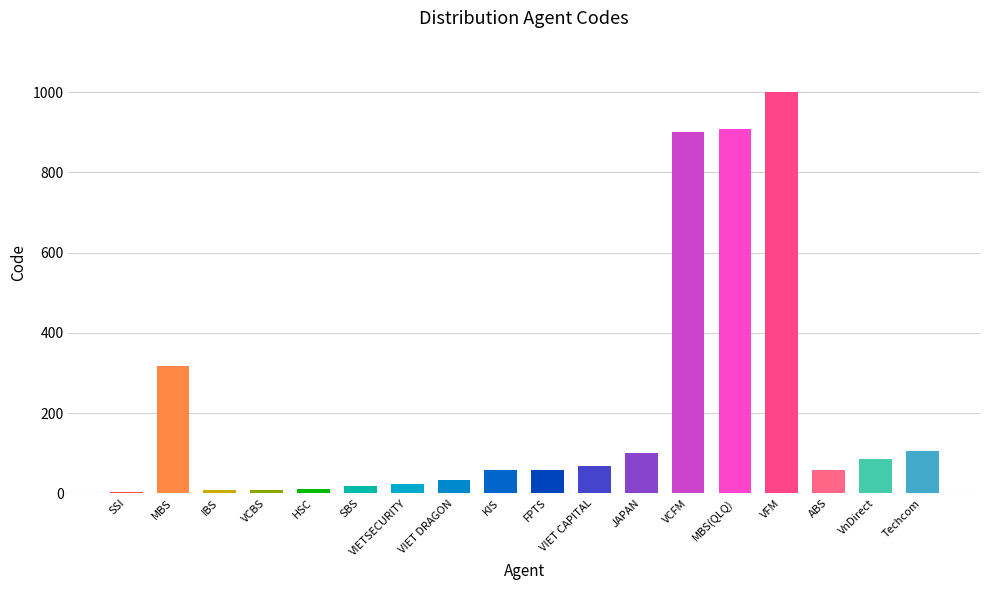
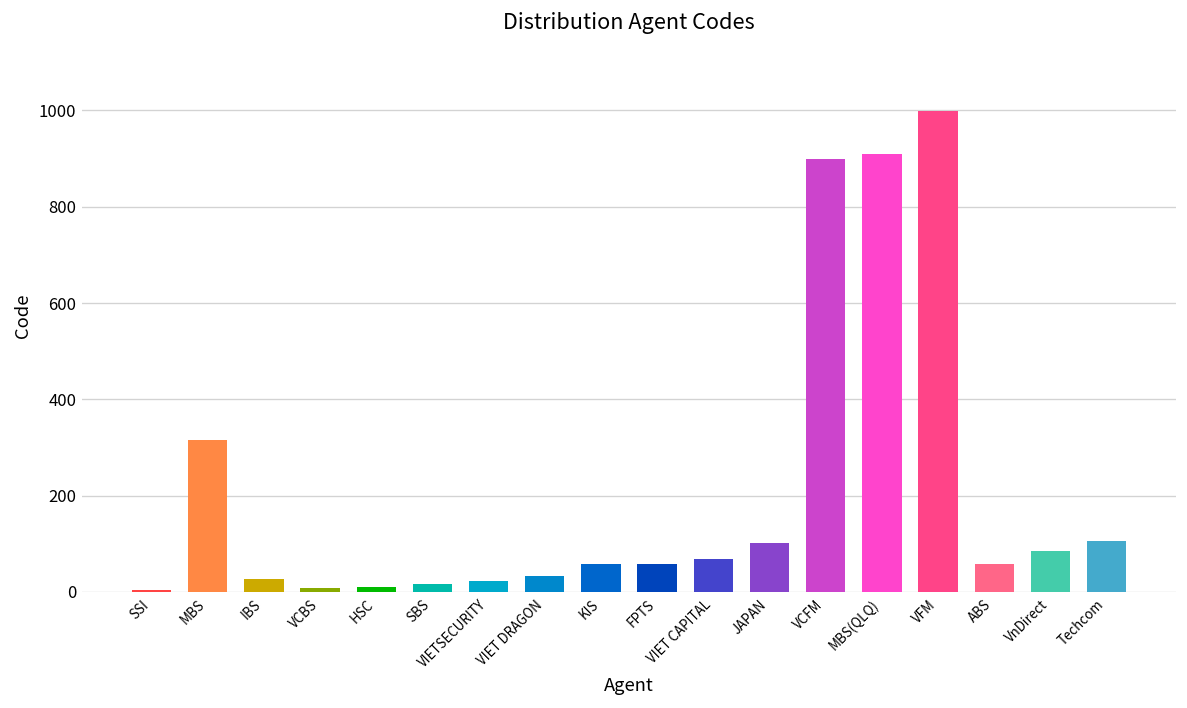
  {
    "MBS": 320,
-   "IBS": 10,
+   "IBS": 30,
    "VCBS": 10,
    "HSC": 10,
    "SBS": 20,
    "VIETSECURITY": 20,
    "VIET DRAGON": 30,
    "KIS": 60,
    "FPTS": 60,
    "VIET CAPITAL": 70,
    "JAPAN": 100,
    "VCFM": 900,
    "MBS(QLQ)": 910,
    "VFM": 1000,
    "ABS": 60,
    "VnDirect": 90,
    "Techcom": 110
  }
